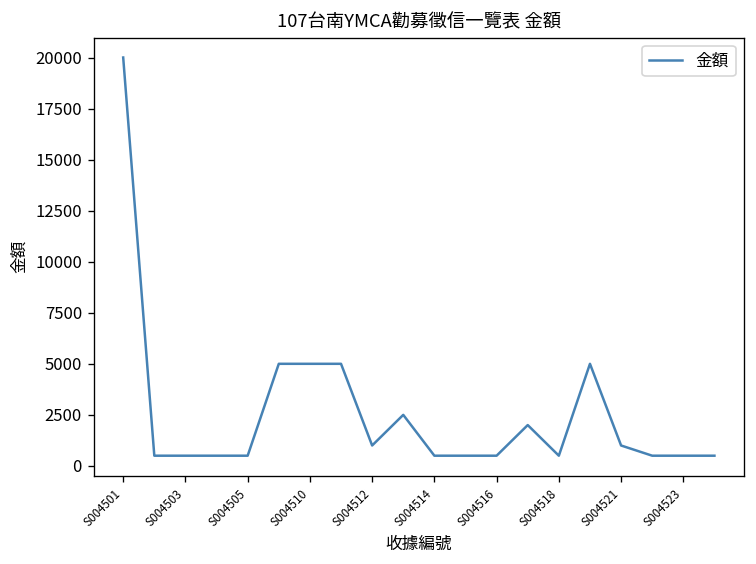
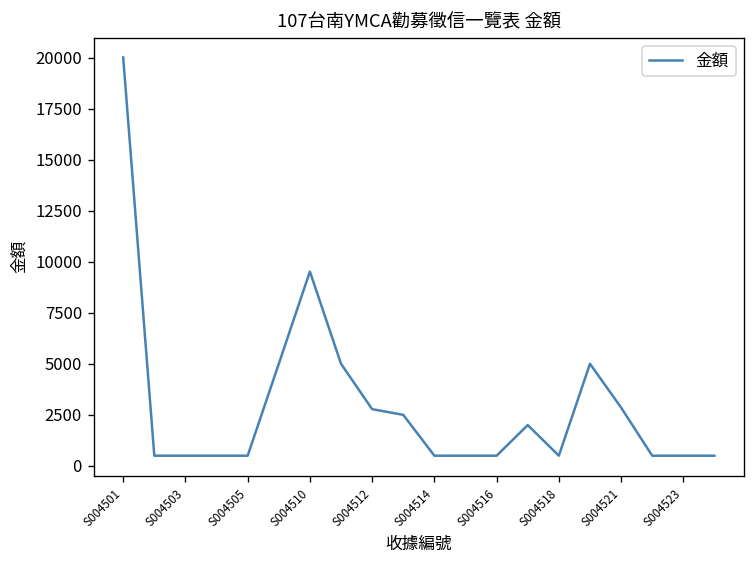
  {
    "S004501": 20000,
    "S004503": 500,
    "S004505": 500,
-   "S004510": 5000,
-   "S004512": 1000,
+   "S004510": 9500,
+   "S004512": 2800,
    "S004514": 500,
    "S004516": 500,
    "S004518": 500,
-   "S004521": 1000,
+   "S004521": 2900,
    "S004523": 500
  }
